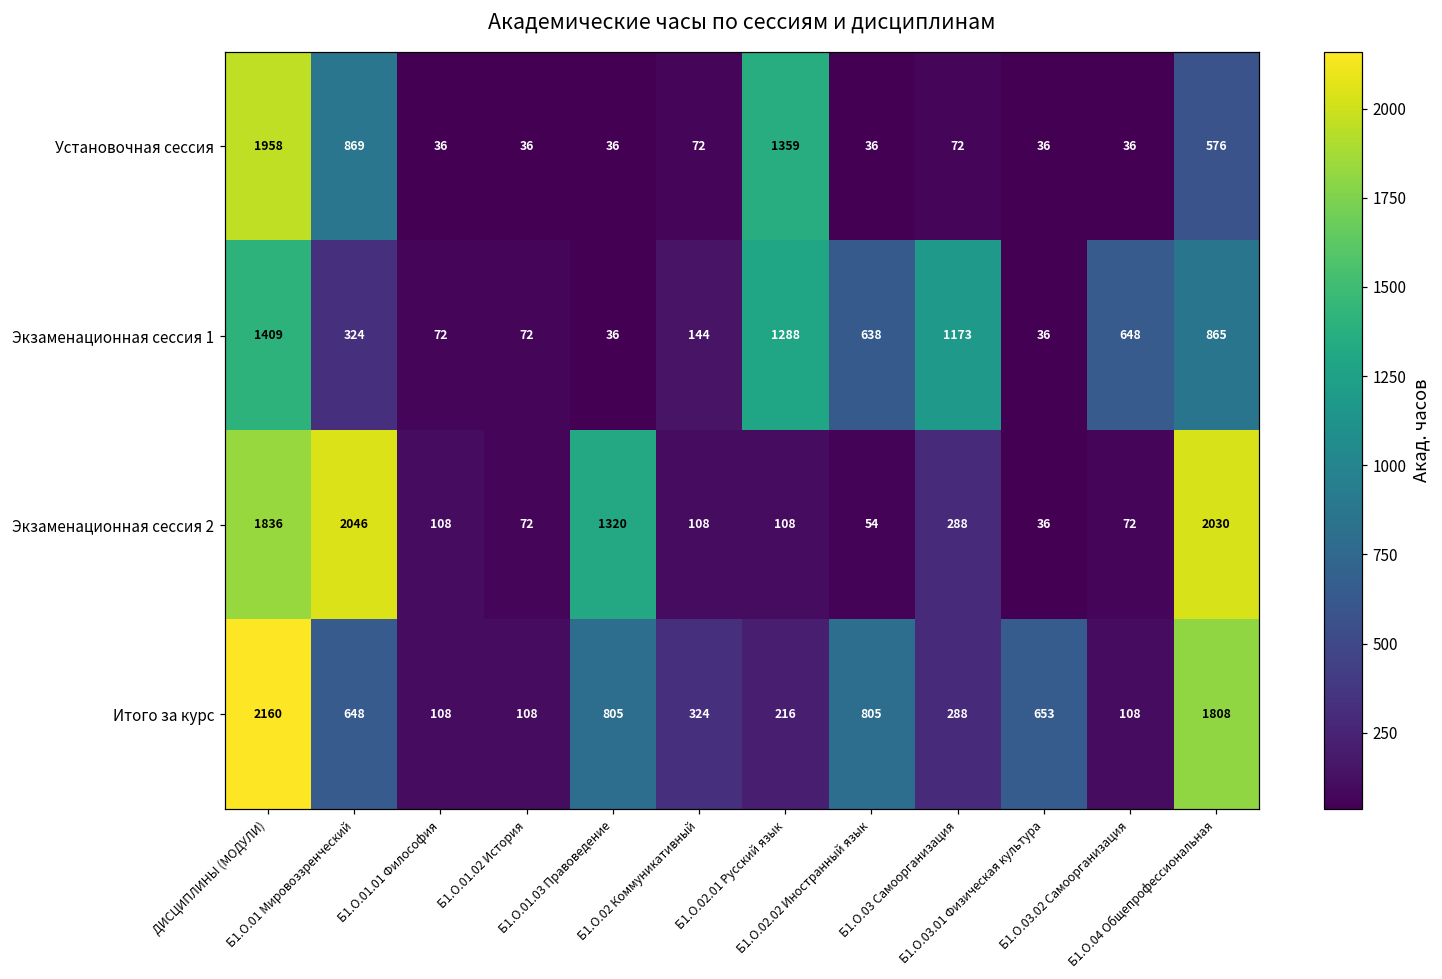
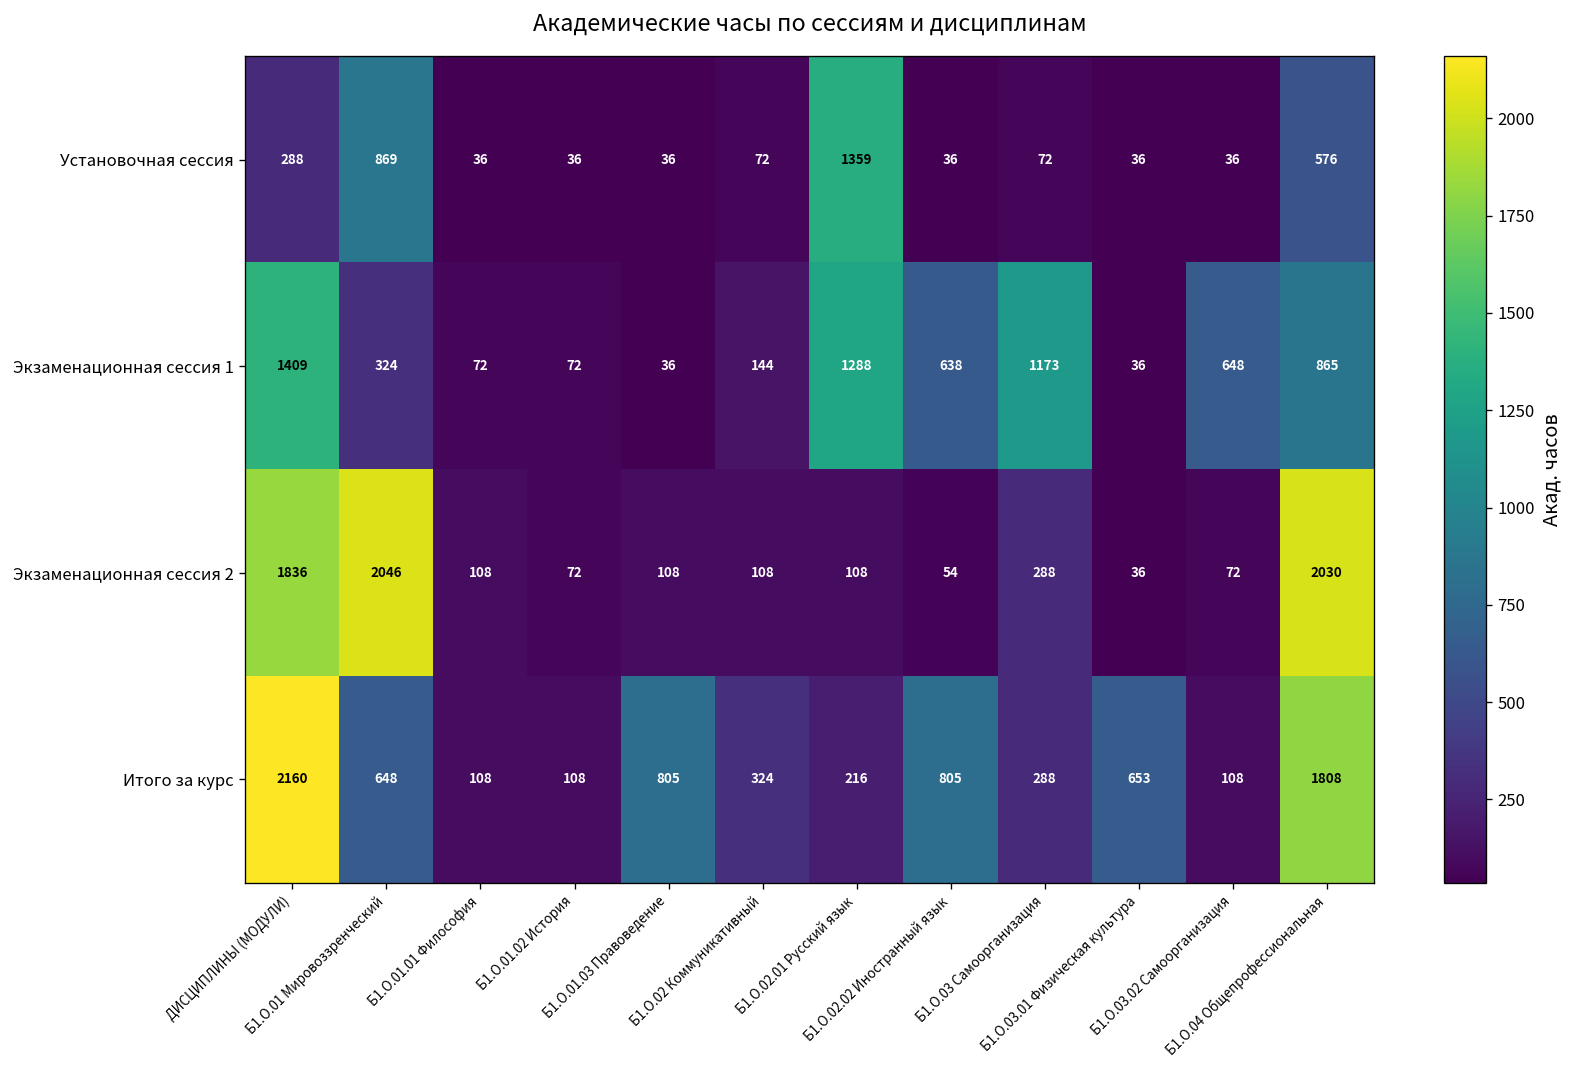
  {
    "Установочная сессия": {
-     "ДИСЦИПЛИНЫ (МОДУЛИ)": 1958,
+     "ДИСЦИПЛИНЫ (МОДУЛИ)": 288,
      "Б1.О.01 Мировоззренческий": 869,
      "Б1.О.01.01 Философия": 36,
      "Б1.О.01.02 История": 36,
      "Б1.О.01.03 Правоведение": 36,
      "Б1.О.02 Коммуникативный": 72,
      "Б1.О.02.01 Русский язык": 1359,
      "Б1.О.02.02 Иностранный язык": 36,
      "Б1.О.03 Самоорганизация": 72,
      "Б1.О.03.01 Физическая культура": 36,
      "Б1.О.03.02 Самоорганизация": 36,
      "Б1.О.04 Общепрофессиональная": 576
    },
    "Экзаменационная сессия 1": {
      "ДИСЦИПЛИНЫ (МОДУЛИ)": 1409,
      "Б1.О.01 Мировоззренческий": 324,
      "Б1.О.01.01 Философия": 72,
      "Б1.О.01.02 История": 72,
      "Б1.О.01.03 Правоведение": 36,
      "Б1.О.02 Коммуникативный": 144,
      "Б1.О.02.01 Русский язык": 1288,
      "Б1.О.02.02 Иностранный язык": 638,
      "Б1.О.03 Самоорганизация": 1173,
      "Б1.О.03.01 Физическая культура": 36,
      "Б1.О.03.02 Самоорганизация": 648,
      "Б1.О.04 Общепрофессиональная": 865
    },
    "Экзаменационная сессия 2": {
      "ДИСЦИПЛИНЫ (МОДУЛИ)": 1836,
      "Б1.О.01 Мировоззренческий": 2046,
      "Б1.О.01.01 Философия": 108,
      "Б1.О.01.02 История": 72,
-     "Б1.О.01.03 Правоведение": 1320,
+     "Б1.О.01.03 Правоведение": 108,
      "Б1.О.02 Коммуникативный": 108,
      "Б1.О.02.01 Русский язык": 108,
      "Б1.О.02.02 Иностранный язык": 54,
      "Б1.О.03 Самоорганизация": 288,
      "Б1.О.03.01 Физическая культура": 36,
      "Б1.О.03.02 Самоорганизация": 72,
      "Б1.О.04 Общепрофессиональная": 2030
    },
    "Итого за курс": {
      "ДИСЦИПЛИНЫ (МОДУЛИ)": 2160,
      "Б1.О.01 Мировоззренческий": 648,
      "Б1.О.01.01 Философия": 108,
      "Б1.О.01.02 История": 108,
      "Б1.О.01.03 Правоведение": 805,
      "Б1.О.02 Коммуникативный": 324,
      "Б1.О.02.01 Русский язык": 216,
      "Б1.О.02.02 Иностранный язык": 805,
      "Б1.О.03 Самоорганизация": 288,
      "Б1.О.03.01 Физическая культура": 653,
      "Б1.О.03.02 Самоорганизация": 108,
      "Б1.О.04 Общепрофессиональная": 1808
    }
  }
